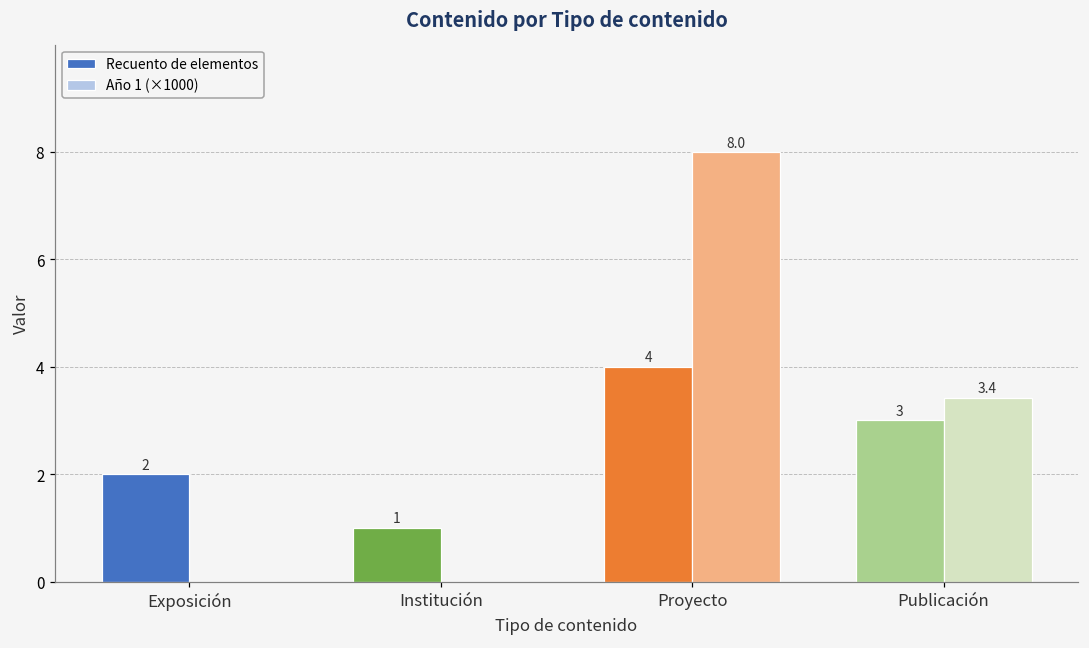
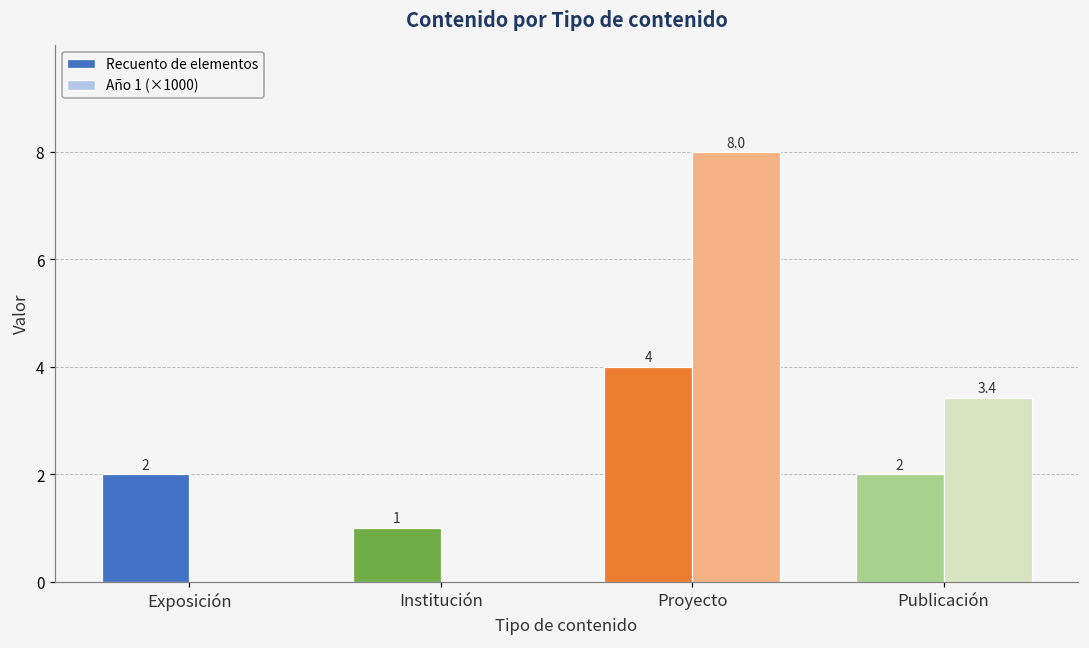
  {
    "Recuento de elementos": {
      "Exposición": 2,
      "Institución": 1,
      "Proyecto": 4,
-     "Publicación": 3
+     "Publicación": 2
    },
    "Año 1 (×1000)": {
      "Proyecto": 8.0,
      "Publicación": 3.4
    }
  }
